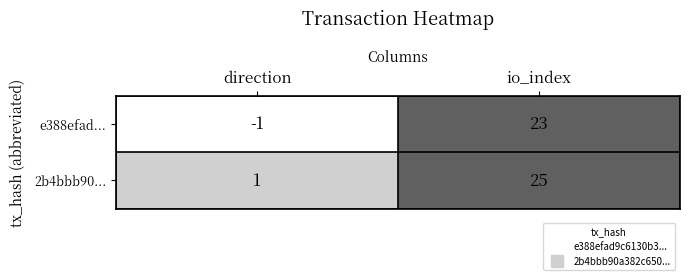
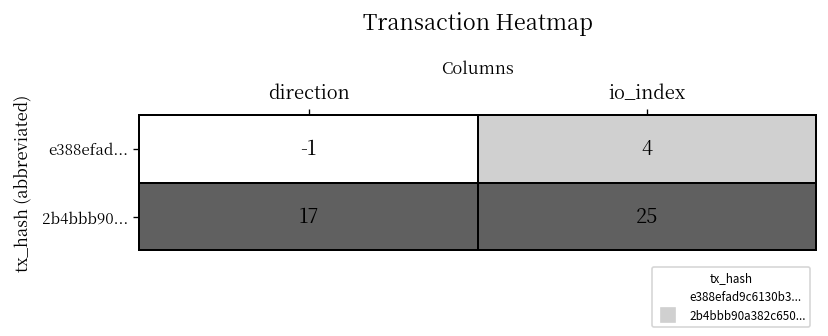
  {
    "e388efad...": {
      "direction": -1,
-     "io_index": 23
+     "io_index": 4
    },
    "2b4bbb90...": {
-     "direction": 1,
+     "direction": 17,
      "io_index": 25
    }
  }
